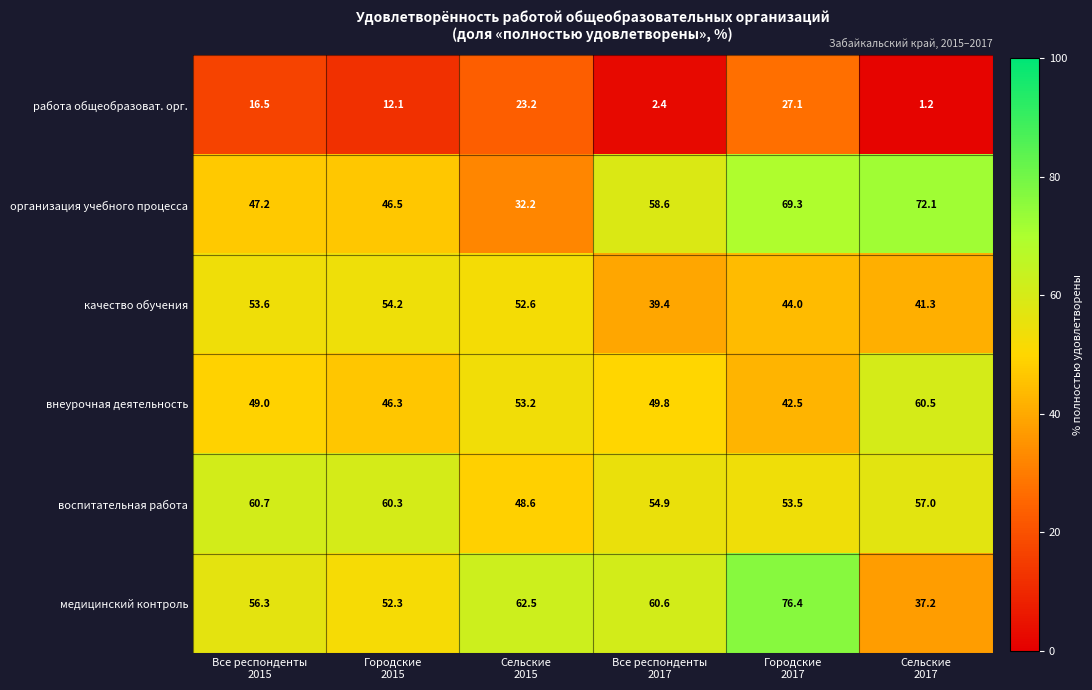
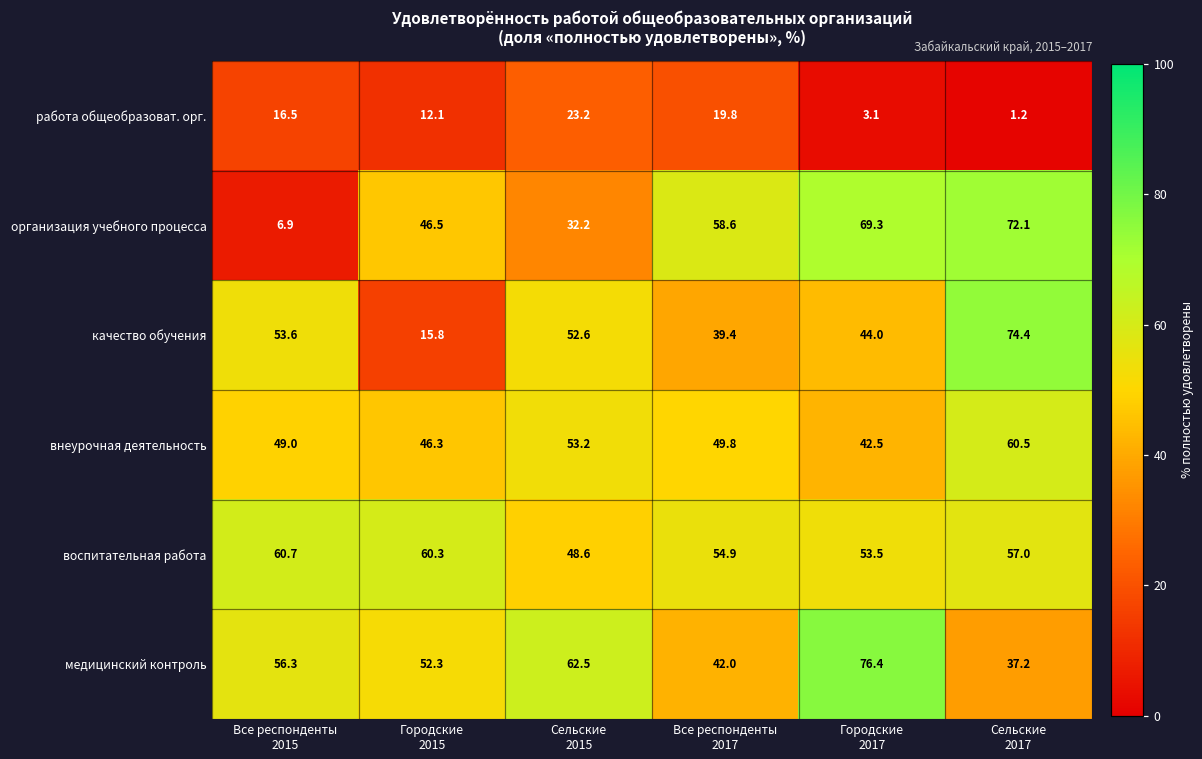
  {
    "работа общеобразоват. орг.": {
      "Все респонденты 2015": 16.5,
      "Городские 2015": 12.1,
      "Сельские 2015": 23.2,
-     "Все респонденты 2017": 2.4,
-     "Городские 2017": 27.1,
+     "Все респонденты 2017": 19.8,
+     "Городские 2017": 3.1,
      "Сельские 2017": 1.2
    },
    "организация учебного процесса": {
-     "Все респонденты 2015": 47.2,
+     "Все респонденты 2015": 6.9,
      "Городские 2015": 46.5,
      "Сельские 2015": 32.2,
      "Все респонденты 2017": 58.6,
      "Городские 2017": 69.3,
      "Сельские 2017": 72.1
    },
    "качество обучения": {
      "Все респонденты 2015": 53.6,
-     "Городские 2015": 54.2,
+     "Городские 2015": 15.8,
      "Сельские 2015": 52.6,
      "Все респонденты 2017": 39.4,
      "Городские 2017": 44.0,
-     "Сельские 2017": 41.3
+     "Сельские 2017": 74.4
    },
    "внеурочная деятельность": {
      "Все респонденты 2015": 49.0,
      "Городские 2015": 46.3,
      "Сельские 2015": 53.2,
      "Все респонденты 2017": 49.8,
      "Городские 2017": 42.5,
      "Сельские 2017": 60.5
    },
    "воспитательная работа": {
      "Все респонденты 2015": 60.7,
      "Городские 2015": 60.3,
      "Сельские 2015": 48.6,
      "Все респонденты 2017": 54.9,
      "Городские 2017": 53.5,
      "Сельские 2017": 57.0
    },
    "медицинский контроль": {
      "Все респонденты 2015": 56.3,
      "Городские 2015": 52.3,
      "Сельские 2015": 62.5,
-     "Все респонденты 2017": 60.6,
+     "Все респонденты 2017": 42.0,
      "Городские 2017": 76.4,
      "Сельские 2017": 37.2
    }
  }
